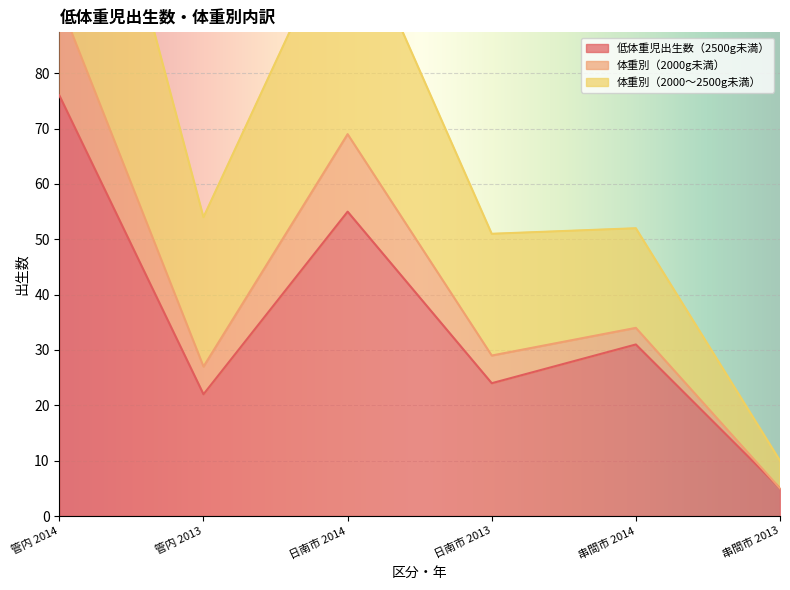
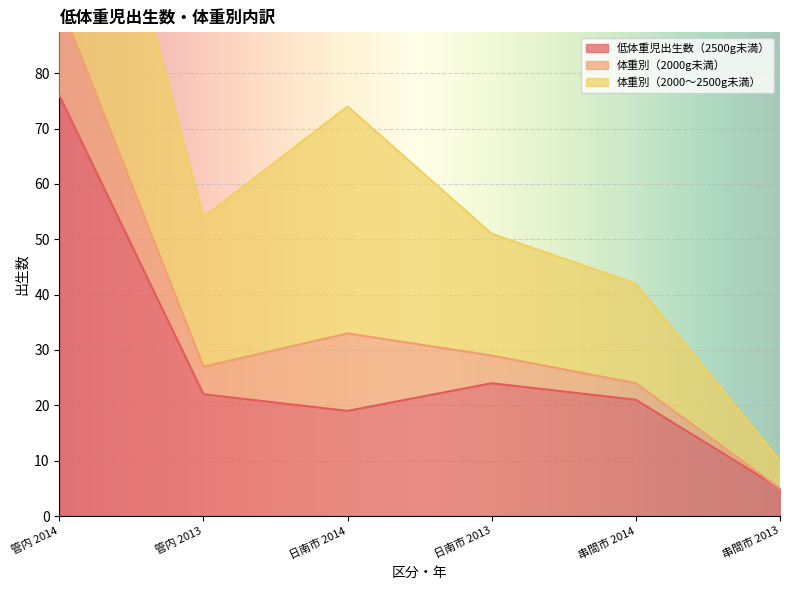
  {
    "低体重児出生数（2500g未満）": {
      "管内 2014": 76,
      "管内 2013": 22,
-     "日南市 2014": 55,
+     "日南市 2014": 19,
      "日南市 2013": 24,
-     "串間市 2014": 31
+     "串間市 2014": 21
    }
  }
